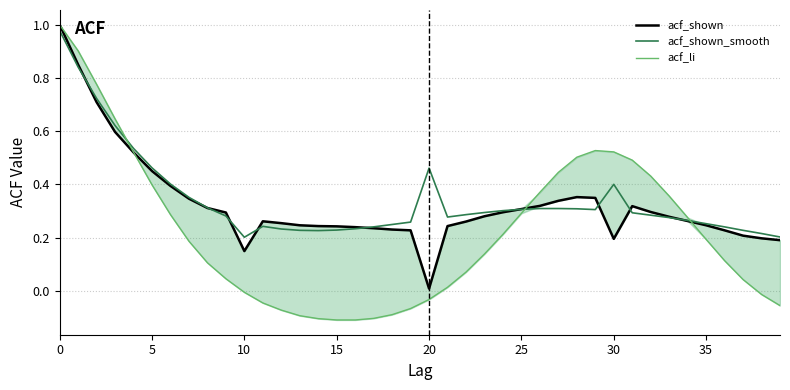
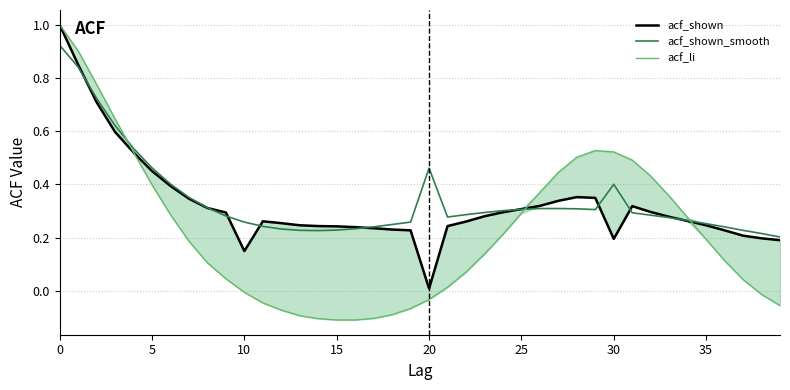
  {
    "acf_shown": {
      "30": 0.20
    },
    "acf_shown_smooth": {
-     "0": 0.98,
+     "0": 0.92,
      "5": 0.46,
-     "10": 0.20,
+     "10": 0.26,
      "15": 0.23,
      "20": 0.46,
      "30": 0.40
    }
  }
